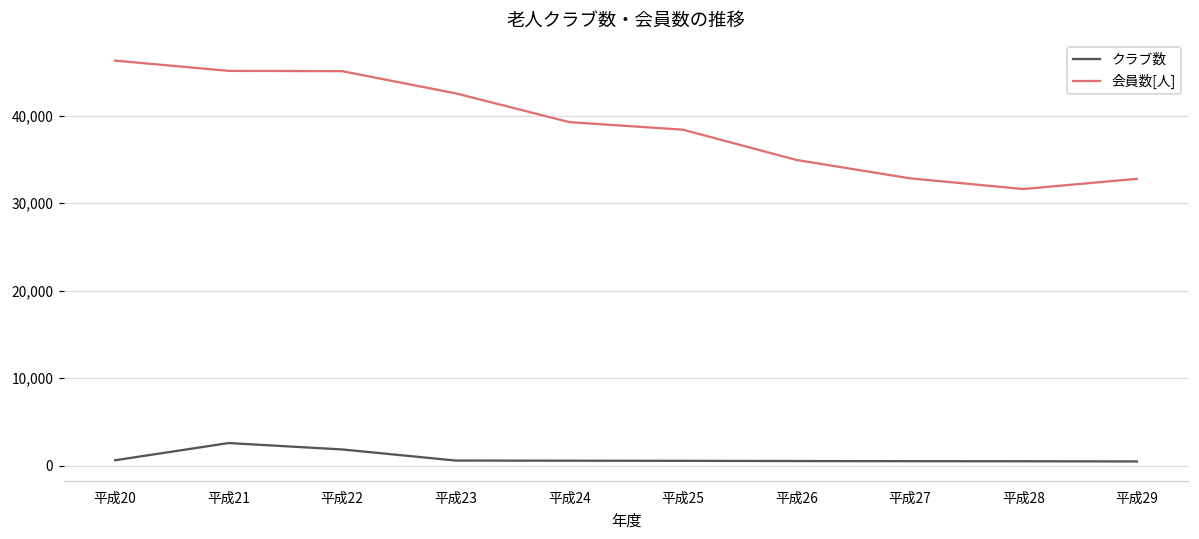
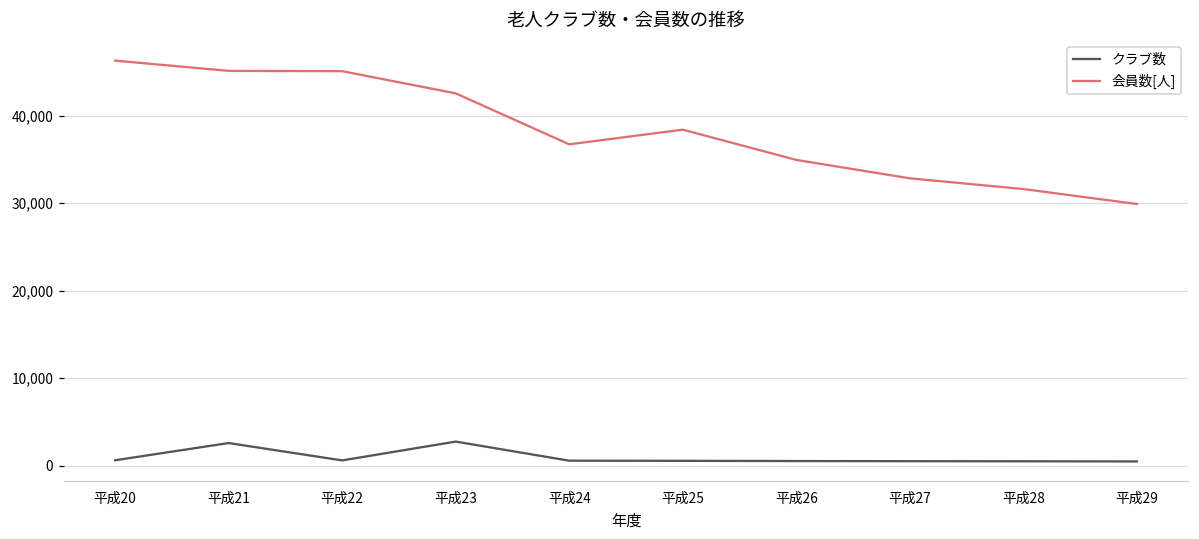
  {
    "クラブ数": {
      "平成20": "1,000",
      "平成21": "3,000",
-     "平成22": "2,000",
-     "平成23": "1,000",
+     "平成22": "1,000",
+     "平成23": "3,000",
      "平成24": "1,000",
      "平成25": "1,000",
      "平成26": "1,000",
      "平成27": "1,000",
      "平成28": "1,000",
      "平成29": "0"
    },
    "会員数[人]": {
      "平成20": "46,000",
      "平成21": "45,000",
      "平成22": "45,000",
      "平成23": "43,000",
-     "平成24": "39,000",
+     "平成24": "37,000",
      "平成25": "38,000",
      "平成26": "35,000",
      "平成27": "33,000",
      "平成28": "32,000",
-     "平成29": "33,000"
+     "平成29": "30,000"
    }
  }
